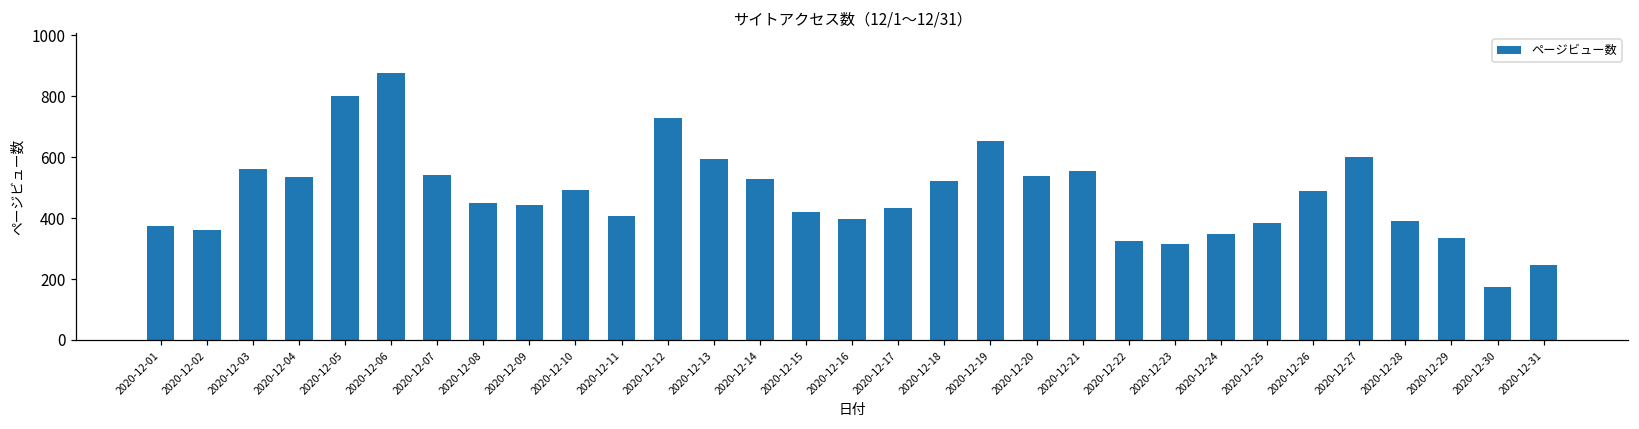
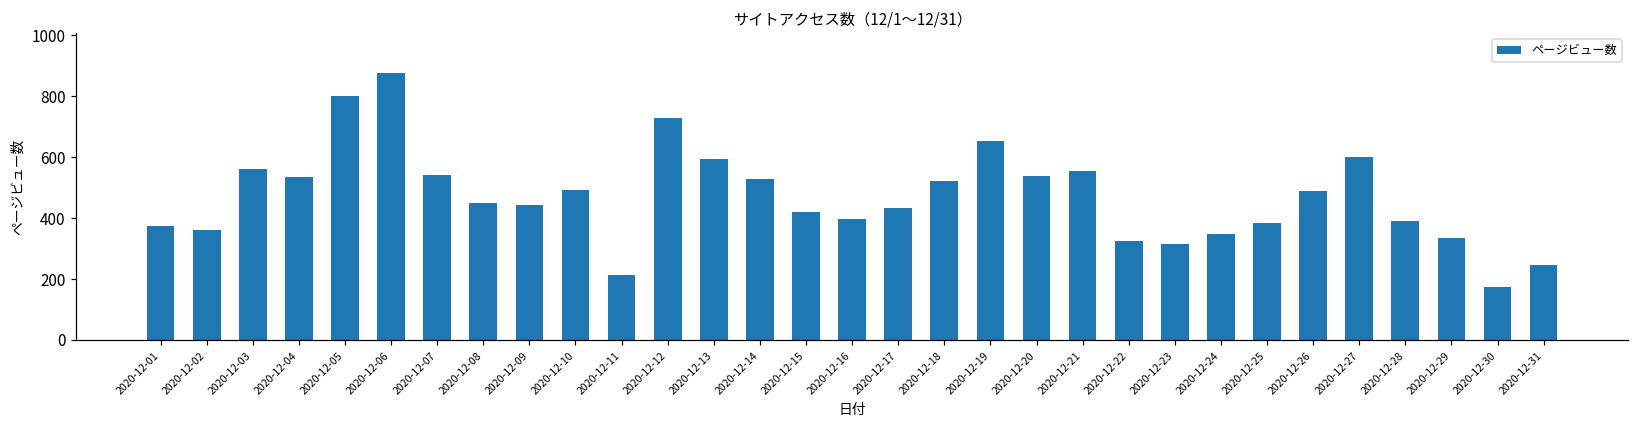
  {
    "2020-12-01": 370,
    "2020-12-02": 360,
    "2020-12-03": 560,
    "2020-12-04": 540,
    "2020-12-05": 800,
    "2020-12-06": 880,
    "2020-12-07": 540,
    "2020-12-08": 450,
    "2020-12-09": 440,
    "2020-12-10": 490,
-   "2020-12-11": 410,
+   "2020-12-11": 210,
    "2020-12-12": 730,
    "2020-12-13": 590,
    "2020-12-14": 530,
    "2020-12-15": 420,
    "2020-12-16": 400,
    "2020-12-17": 430,
    "2020-12-18": 520,
    "2020-12-19": 650,
    "2020-12-20": 540,
    "2020-12-21": 560,
    "2020-12-22": 320,
    "2020-12-23": 320,
    "2020-12-24": 350,
    "2020-12-25": 390,
    "2020-12-26": 490,
    "2020-12-27": 600,
    "2020-12-28": 390,
    "2020-12-29": 330,
    "2020-12-30": 170,
    "2020-12-31": 250
  }
